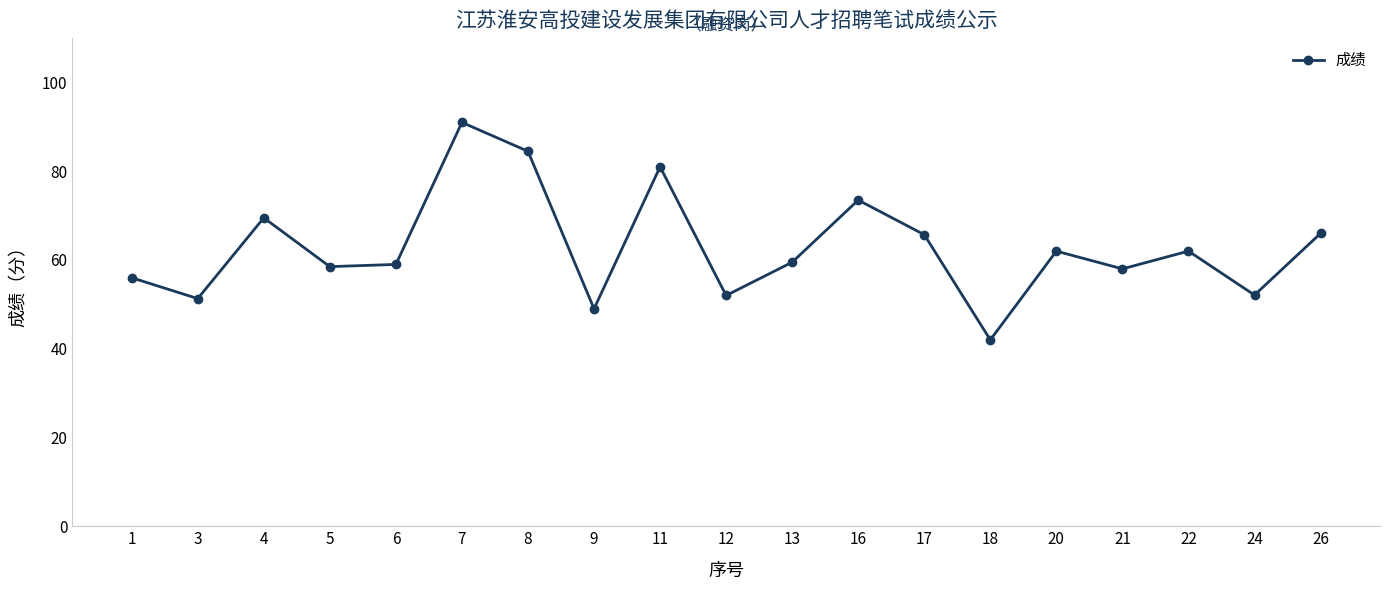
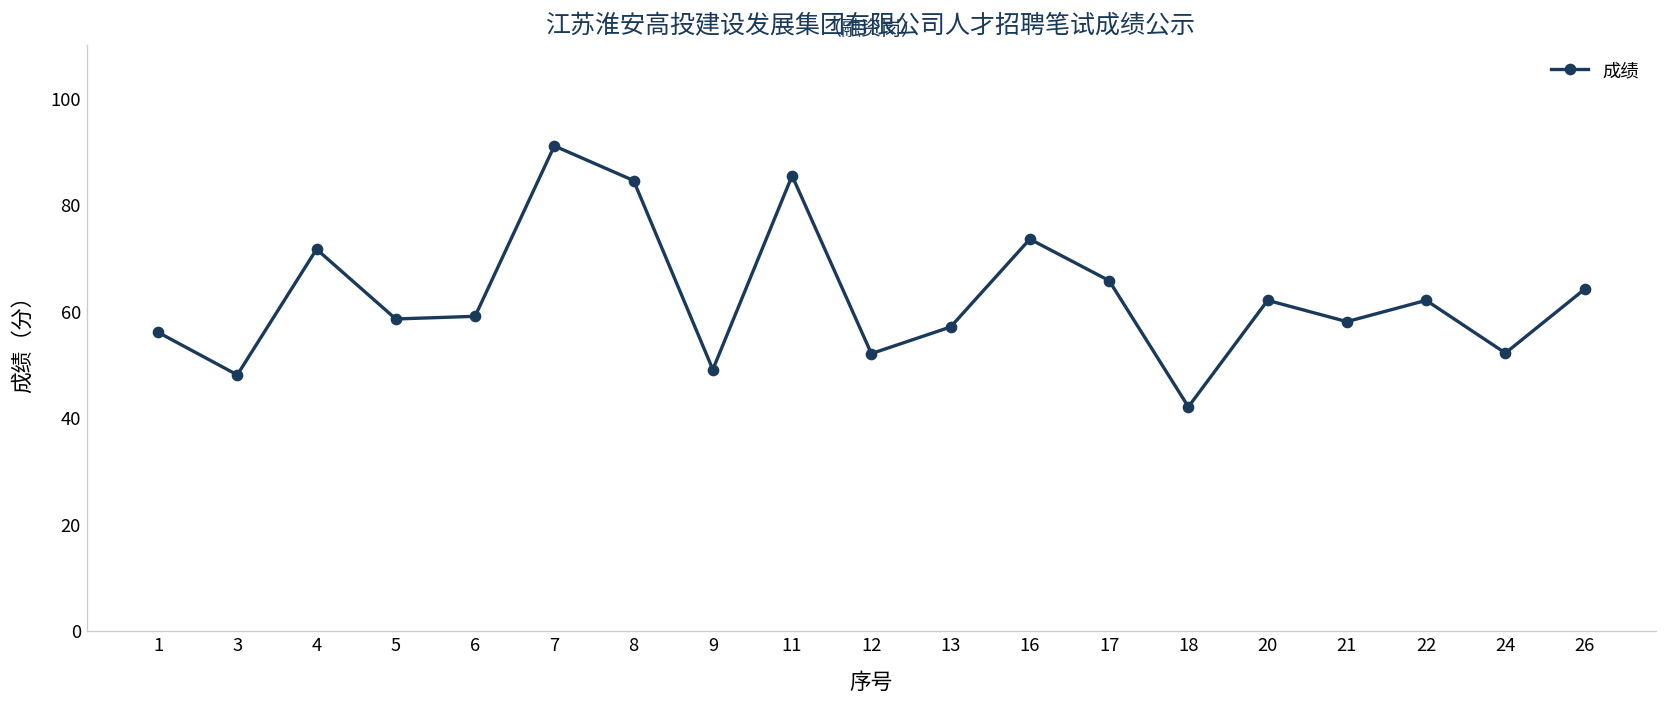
  {
    "1": 56,
-   "3": 51,
-   "4": 70,
+   "3": 48,
+   "4": 72,
    "5": 59,
    "6": 59,
    "7": 91,
    "8": 85,
    "9": 49,
-   "11": 81,
+   "11": 85,
    "12": 52,
-   "13": 60,
+   "13": 57,
    "16": 74,
    "17": 66,
    "18": 42,
    "20": 62,
    "21": 58,
    "22": 62,
    "24": 52,
-   "26": 66
+   "26": 64
  }
